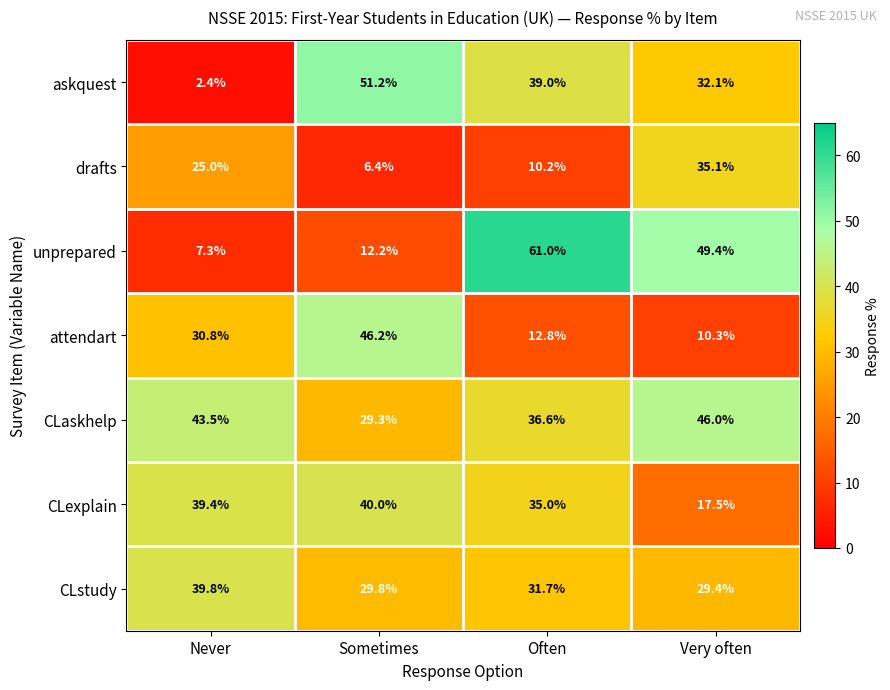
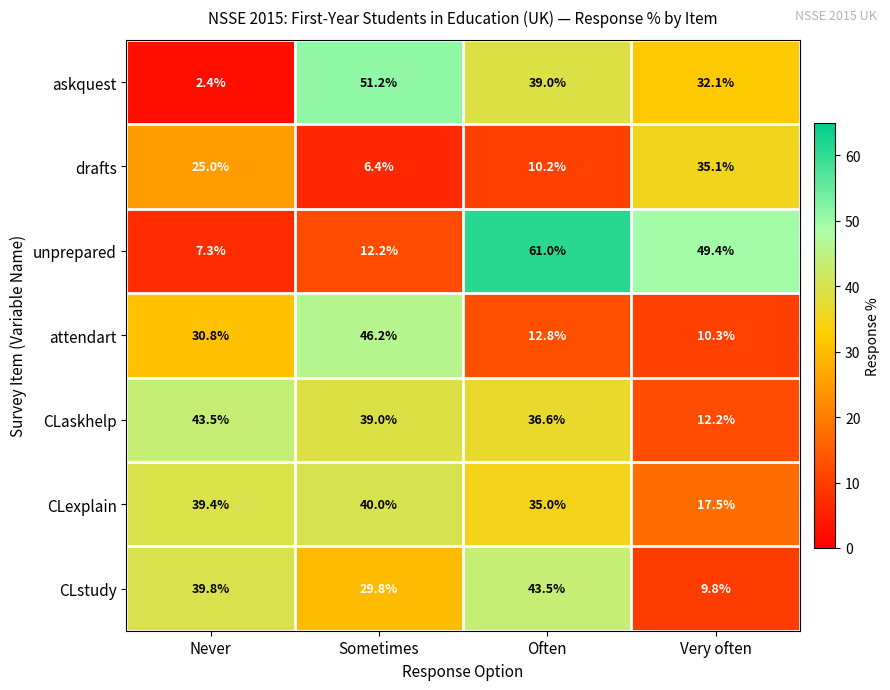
  {
    "askquest": {
      "Never": "2.4%",
      "Sometimes": "51.2%",
      "Often": "39.0%",
      "Very often": "32.1%"
    },
    "drafts": {
      "Never": "25.0%",
      "Sometimes": "6.4%",
      "Often": "10.2%",
      "Very often": "35.1%"
    },
    "unprepared": {
      "Never": "7.3%",
      "Sometimes": "12.2%",
      "Often": "61.0%",
      "Very often": "49.4%"
    },
    "attendart": {
      "Never": "30.8%",
      "Sometimes": "46.2%",
      "Often": "12.8%",
      "Very often": "10.3%"
    },
    "CLaskhelp": {
      "Never": "43.5%",
-     "Sometimes": "29.3%",
+     "Sometimes": "39.0%",
      "Often": "36.6%",
-     "Very often": "46.0%"
+     "Very often": "12.2%"
    },
    "CLexplain": {
      "Never": "39.4%",
      "Sometimes": "40.0%",
      "Often": "35.0%",
      "Very often": "17.5%"
    },
    "CLstudy": {
      "Never": "39.8%",
      "Sometimes": "29.8%",
-     "Often": "31.7%",
-     "Very often": "29.4%"
+     "Often": "43.5%",
+     "Very often": "9.8%"
    }
  }
